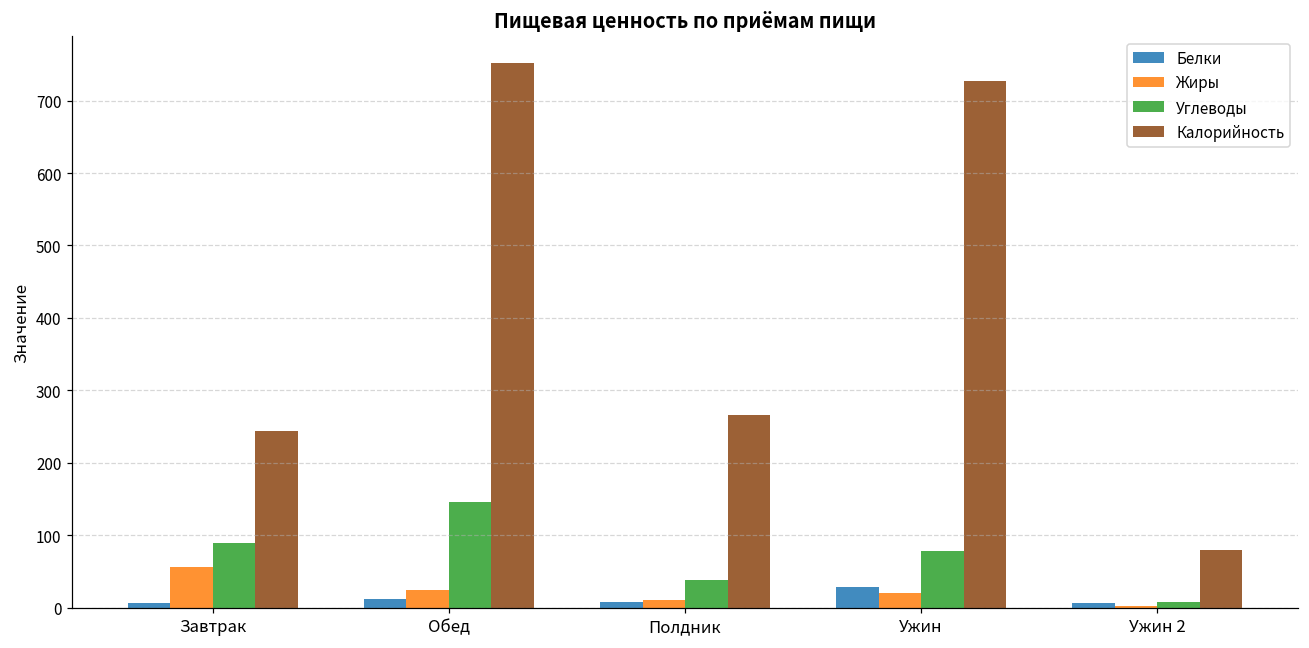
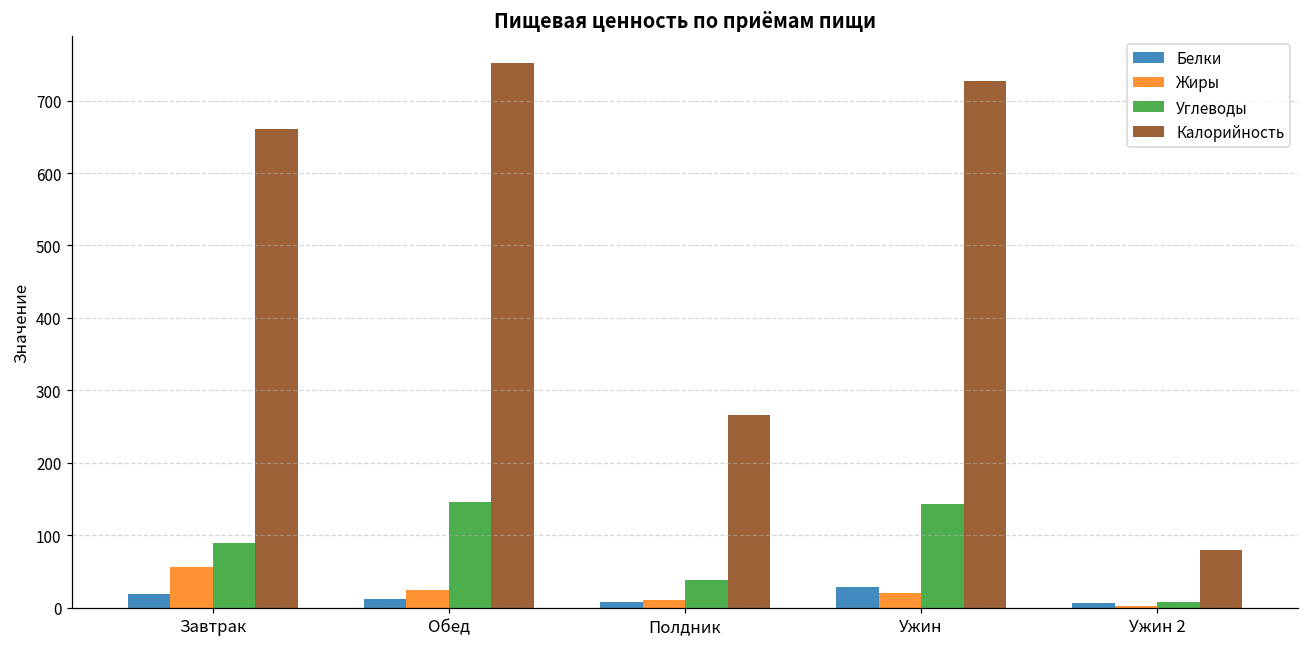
  {
    "Белки": {
-     "Завтрак": 10,
+     "Завтрак": 20,
      "Обед": 10,
      "Полдник": 10,
      "Ужин": 30,
      "Ужин 2": 10
    },
    "Жиры": {
      "Завтрак": 60,
      "Обед": 20,
      "Полдник": 10,
      "Ужин": 20
    },
    "Углеводы": {
      "Завтрак": 90,
      "Обед": 150,
      "Полдник": 40,
-     "Ужин": 80,
+     "Ужин": 140,
      "Ужин 2": 10
    },
    "Калорийность": {
-     "Завтрак": 240,
+     "Завтрак": 660,
      "Обед": 750,
      "Полдник": 270,
      "Ужин": 730,
      "Ужин 2": 80
    }
  }
